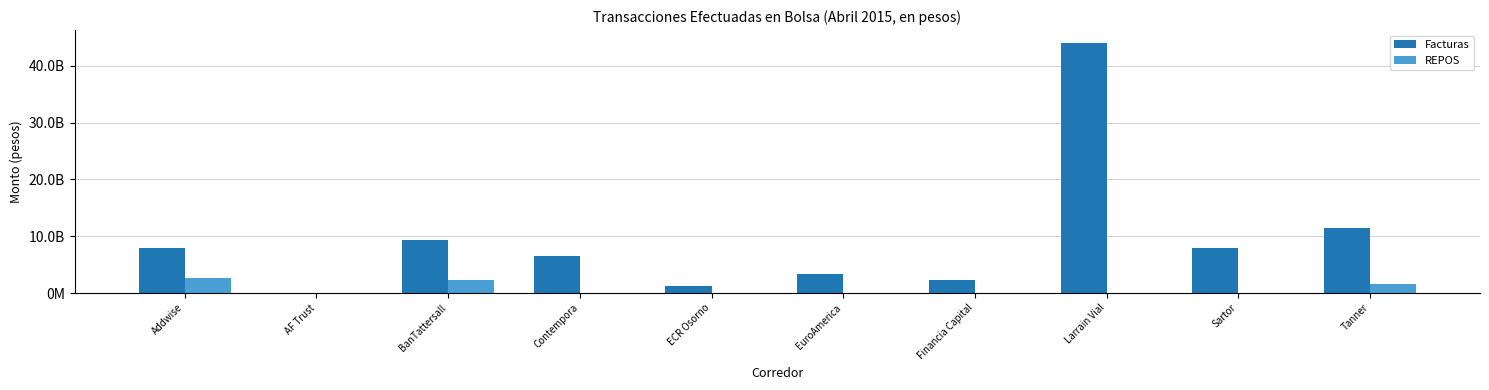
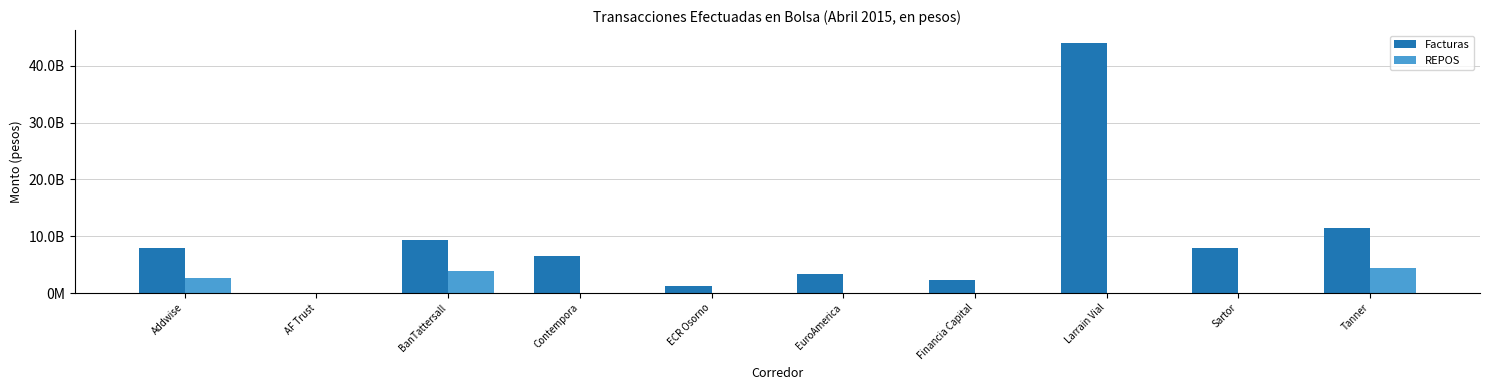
  {
    "Facturas": {
      "Addwise": 8000000000,
      "BanTattersall": 9000000000,
      "Contempora": 7000000000,
      "ECR Osorno": 1000000000,
      "EuroAmerica": 3000000000,
      "Financia Capital": 2000000000,
      "Larrain Vial": 44000000000,
      "Sartor": 8000000000,
      "Tanner": 11000000000
    },
    "REPOS": {
      "Addwise": 3000000000,
      "AF Trust": 0,
-     "BanTattersall": 2000000000,
+     "BanTattersall": 4000000000,
      "Contempora": 0,
      "ECR Osorno": 0,
      "EuroAmerica": 0,
      "Financia Capital": 0,
      "Larrain Vial": 0,
      "Sartor": 0,
-     "Tanner": 2000000000
+     "Tanner": 4000000000
    }
  }
